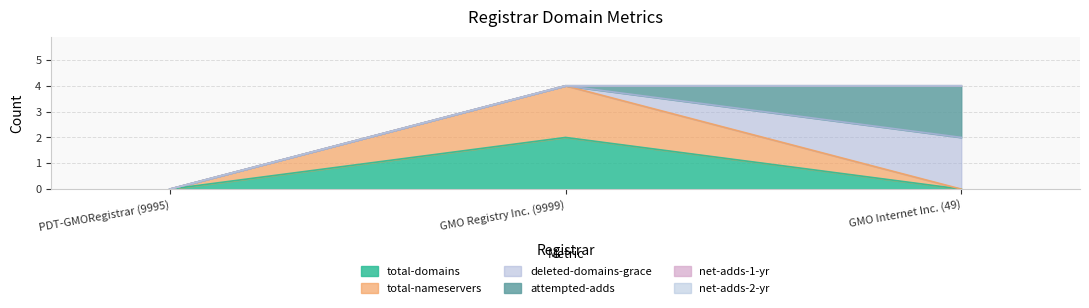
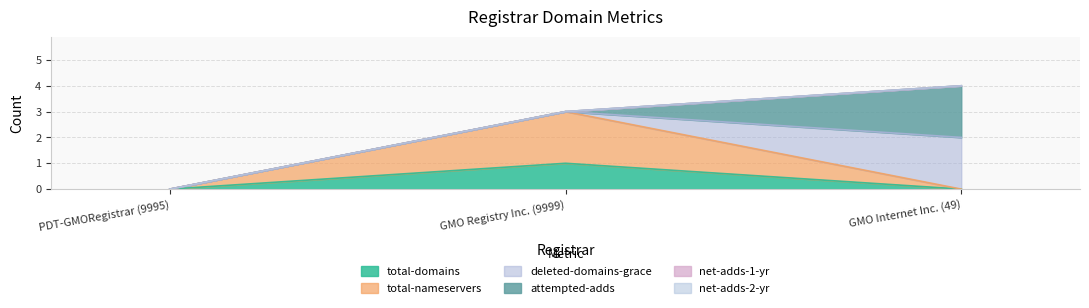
  {
    "total-domains": {
-     "GMO Registry Inc. (9999)": 2
+     "GMO Registry Inc. (9999)": 1
    }
  }
